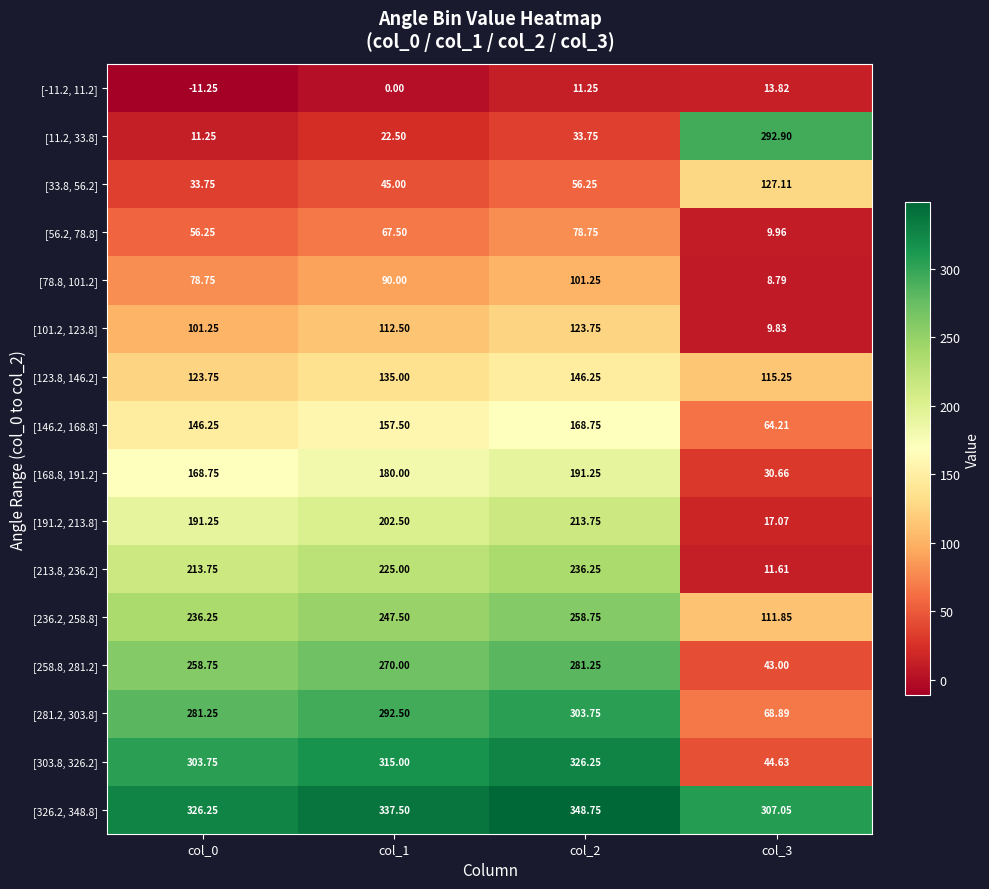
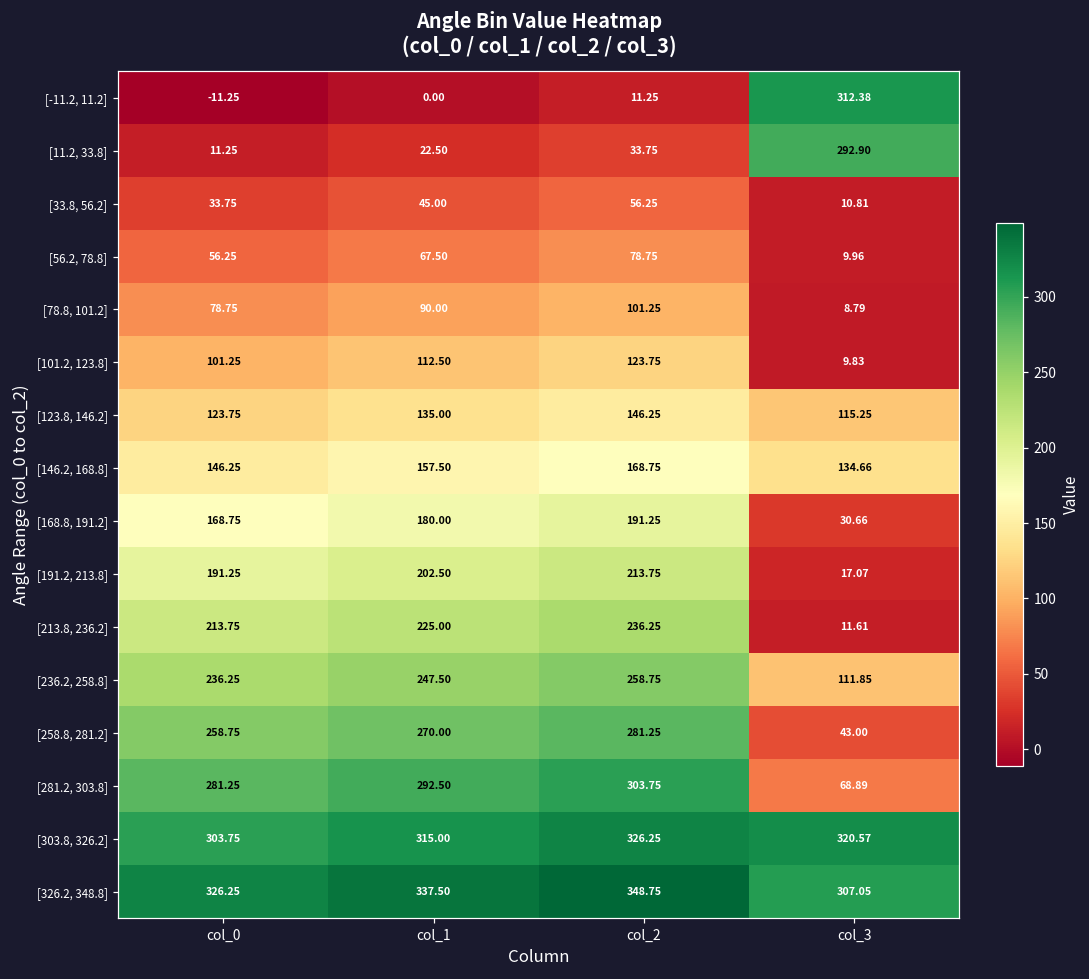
  {
    "[-11.2, 11.2]": {
      "col_0": -11.25,
      "col_1": 0.00,
      "col_2": 11.25,
-     "col_3": 13.82
+     "col_3": 312.38
    },
    "[11.2, 33.8]": {
      "col_0": 11.25,
      "col_1": 22.50,
      "col_2": 33.75,
      "col_3": 292.90
    },
    "[33.8, 56.2]": {
      "col_0": 33.75,
      "col_1": 45.00,
      "col_2": 56.25,
-     "col_3": 127.11
+     "col_3": 10.81
    },
    "[56.2, 78.8]": {
      "col_0": 56.25,
      "col_1": 67.50,
      "col_2": 78.75,
      "col_3": 9.96
    },
    "[78.8, 101.2]": {
      "col_0": 78.75,
      "col_1": 90.00,
      "col_2": 101.25,
      "col_3": 8.79
    },
    "[101.2, 123.8]": {
      "col_0": 101.25,
      "col_1": 112.50,
      "col_2": 123.75,
      "col_3": 9.83
    },
    "[123.8, 146.2]": {
      "col_0": 123.75,
      "col_1": 135.00,
      "col_2": 146.25,
      "col_3": 115.25
    },
    "[146.2, 168.8]": {
      "col_0": 146.25,
      "col_1": 157.50,
      "col_2": 168.75,
-     "col_3": 64.21
+     "col_3": 134.66
    },
    "[168.8, 191.2]": {
      "col_0": 168.75,
      "col_1": 180.00,
      "col_2": 191.25,
      "col_3": 30.66
    },
    "[191.2, 213.8]": {
      "col_0": 191.25,
      "col_1": 202.50,
      "col_2": 213.75,
      "col_3": 17.07
    },
    "[213.8, 236.2]": {
      "col_0": 213.75,
      "col_1": 225.00,
      "col_2": 236.25,
      "col_3": 11.61
    },
    "[236.2, 258.8]": {
      "col_0": 236.25,
      "col_1": 247.50,
      "col_2": 258.75,
      "col_3": 111.85
    },
    "[258.8, 281.2]": {
      "col_0": 258.75,
      "col_1": 270.00,
      "col_2": 281.25,
      "col_3": 43.00
    },
    "[281.2, 303.8]": {
      "col_0": 281.25,
      "col_1": 292.50,
      "col_2": 303.75,
      "col_3": 68.89
    },
    "[303.8, 326.2]": {
      "col_0": 303.75,
      "col_1": 315.00,
      "col_2": 326.25,
-     "col_3": 44.63
+     "col_3": 320.57
    },
    "[326.2, 348.8]": {
      "col_0": 326.25,
      "col_1": 337.50,
      "col_2": 348.75,
      "col_3": 307.05
    }
  }
